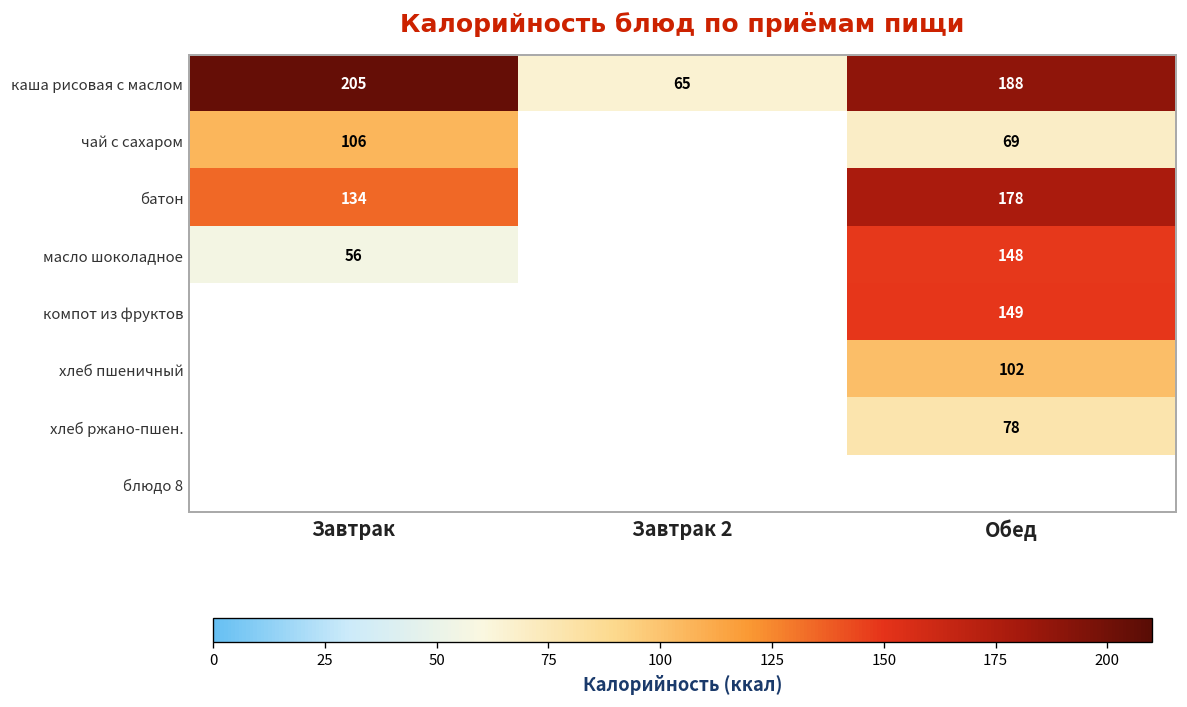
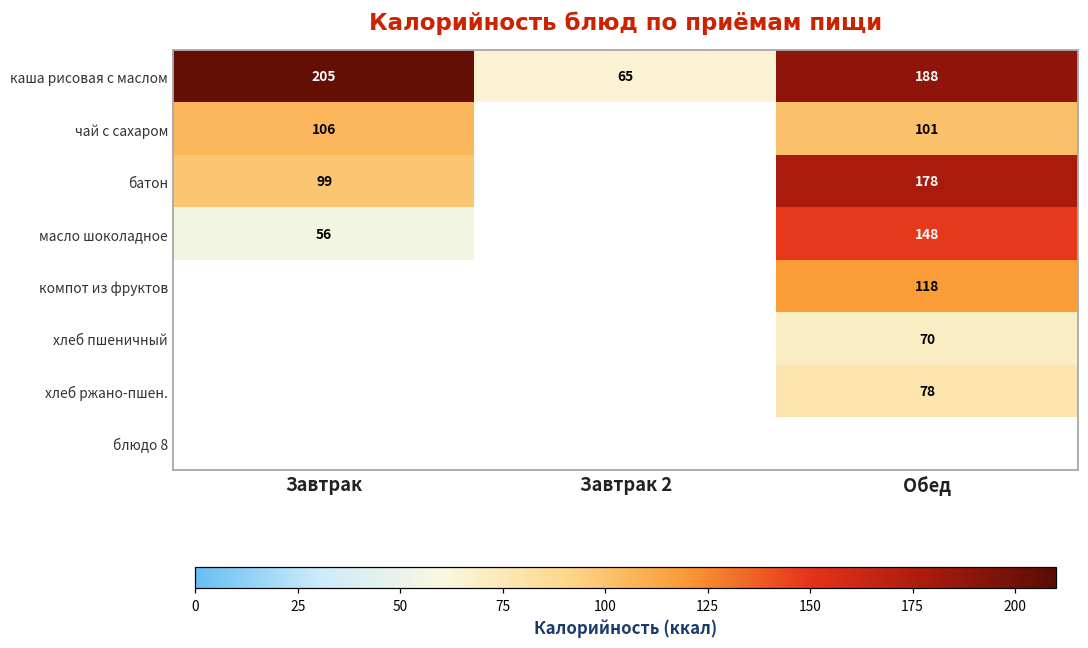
  {
    "каша рисовая с маслом": {
      "Завтрак": 205,
      "Завтрак 2": 65,
      "Обед": 188
    },
    "чай с сахаром": {
      "Завтрак": 106,
-     "Обед": 69
+     "Обед": 101
    },
    "батон": {
-     "Завтрак": 134,
+     "Завтрак": 99,
      "Обед": 178
    },
    "масло шоколадное": {
      "Завтрак": 56,
      "Обед": 148
    },
    "компот из фруктов": {
-     "Обед": 149
+     "Обед": 118
    },
    "хлеб пшеничный": {
-     "Обед": 102
+     "Обед": 70
    },
    "хлеб ржано-пшен.": {
      "Обед": 78
    }
  }
